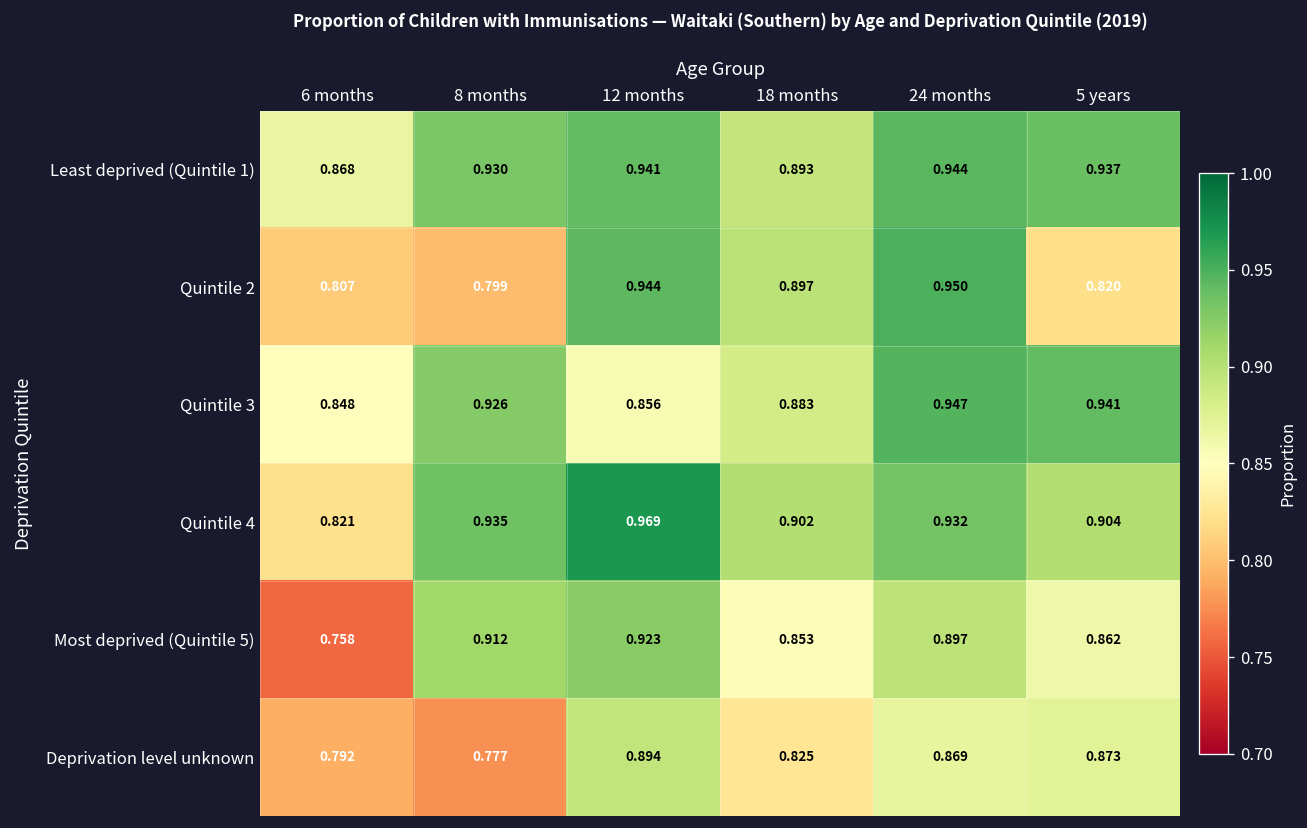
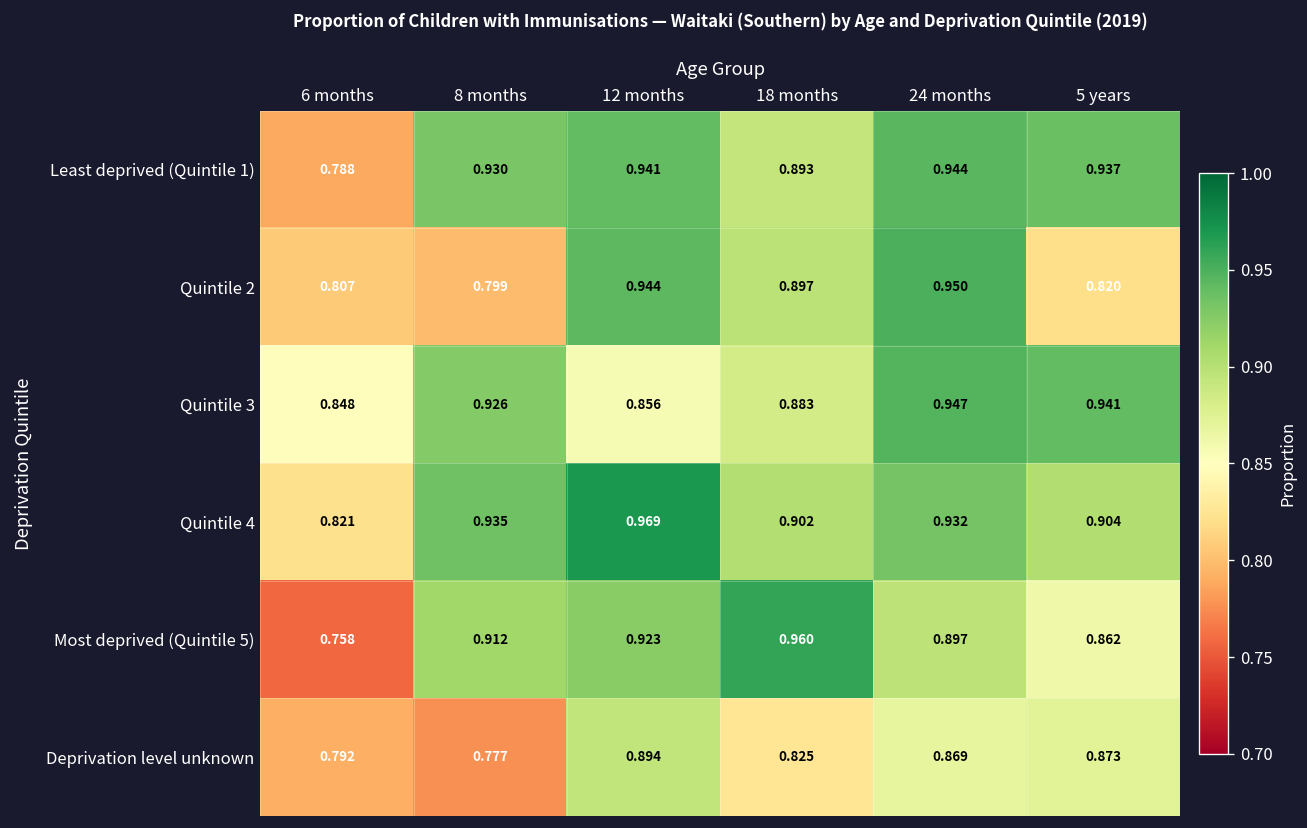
  {
    "Least deprived (Quintile 1)": {
-     "6 months": 0.868,
+     "6 months": 0.788,
      "8 months": 0.930,
      "12 months": 0.941,
      "18 months": 0.893,
      "24 months": 0.944,
      "5 years": 0.937
    },
    "Quintile 2": {
      "6 months": 0.807,
      "8 months": 0.799,
      "12 months": 0.944,
      "18 months": 0.897,
      "24 months": 0.950,
      "5 years": 0.820
    },
    "Quintile 3": {
      "6 months": 0.848,
      "8 months": 0.926,
      "12 months": 0.856,
      "18 months": 0.883,
      "24 months": 0.947,
      "5 years": 0.941
    },
    "Quintile 4": {
      "6 months": 0.821,
      "8 months": 0.935,
      "12 months": 0.969,
      "18 months": 0.902,
      "24 months": 0.932,
      "5 years": 0.904
    },
    "Most deprived (Quintile 5)": {
      "6 months": 0.758,
      "8 months": 0.912,
      "12 months": 0.923,
-     "18 months": 0.853,
+     "18 months": 0.960,
      "24 months": 0.897,
      "5 years": 0.862
    },
    "Deprivation level unknown": {
      "6 months": 0.792,
      "8 months": 0.777,
      "12 months": 0.894,
      "18 months": 0.825,
      "24 months": 0.869,
      "5 years": 0.873
    }
  }
